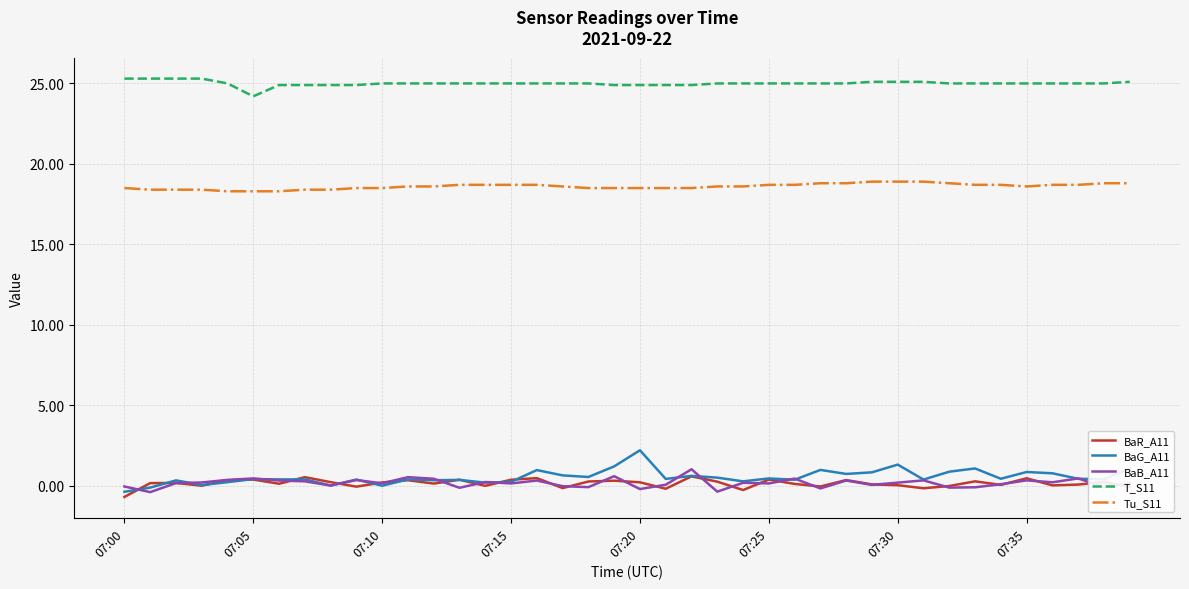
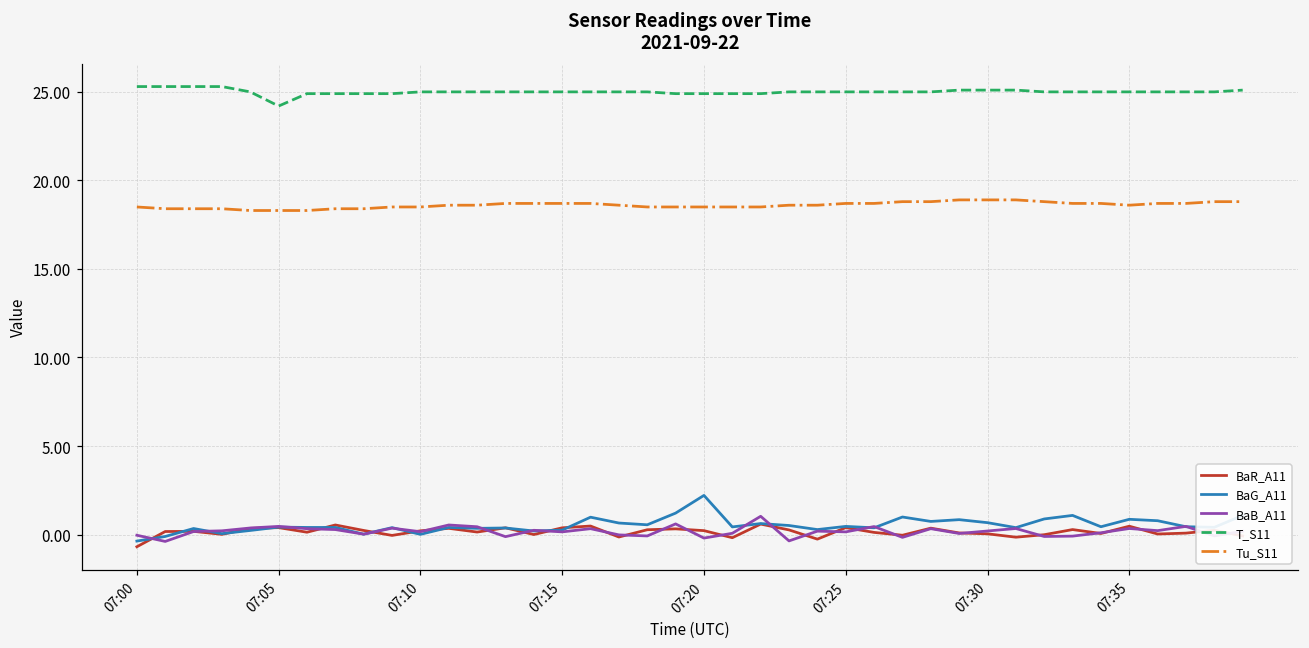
  {
    "BaR_A11": {
      "07:00": -0.7,
      "07:20": 0.2,
      "07:30": 0.0
    },
    "BaG_A11": {
      "07:00": -0.4,
      "07:20": 2.2,
-     "07:30": 1.3,
+     "07:30": 0.7,
      "07:35": 0.9
    },
    "BaB_A11": {
      "07:00": 0.0,
      "07:20": -0.2,
      "07:25": 0.2,
      "07:30": 0.2
    },
    "T_S11": {
      "07:00": 25.3,
      "07:05": 24.2,
      "07:10": 25.0,
      "07:15": 25.0,
      "07:20": 24.9,
      "07:25": 25.0,
      "07:30": 25.1,
      "07:35": 25.0
    },
    "Tu_S11": {
      "07:00": 18.5,
      "07:05": 18.3,
      "07:10": 18.5,
      "07:15": 18.7,
      "07:20": 18.5,
      "07:25": 18.7,
      "07:30": 18.9,
      "07:35": 18.6
    }
  }
